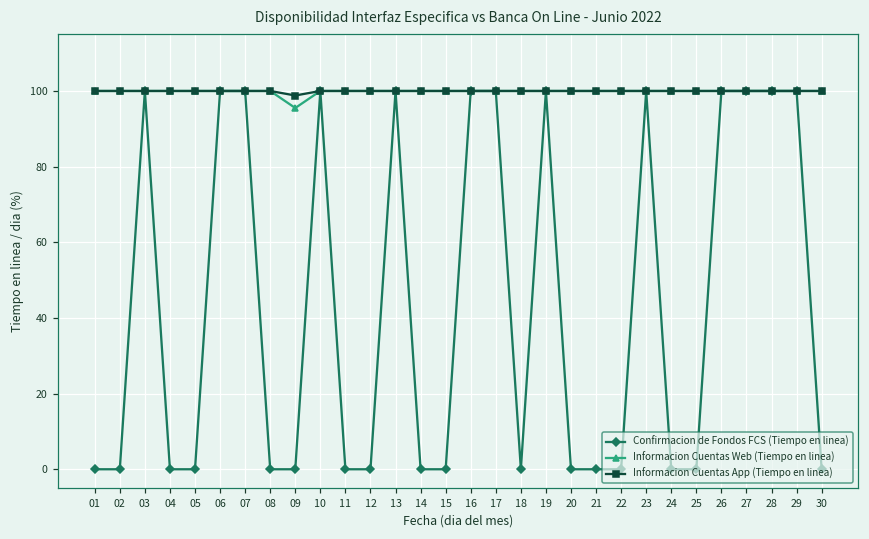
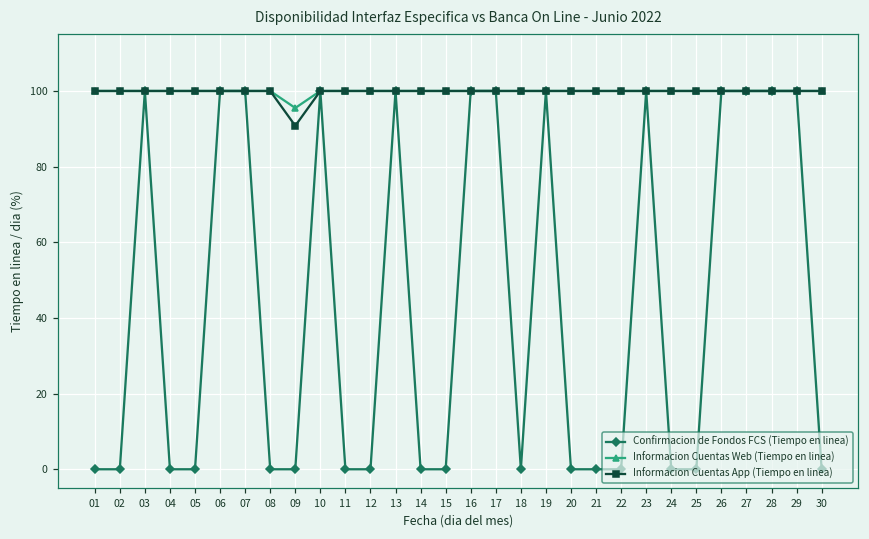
  {
    "Informacion Cuentas App (Tiempo en linea)": {
-     "09": 99
+     "09": 91
    }
  }
